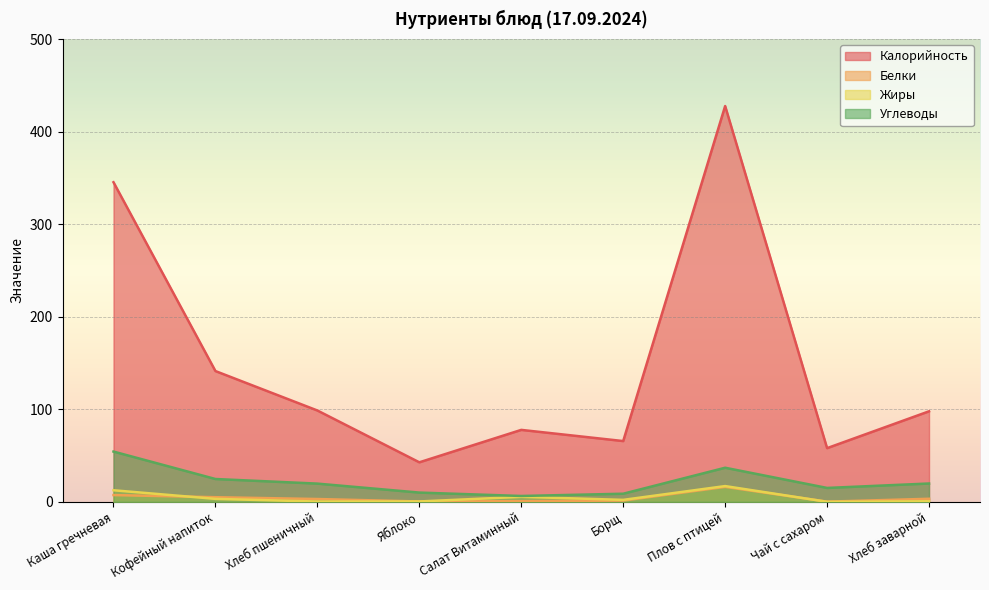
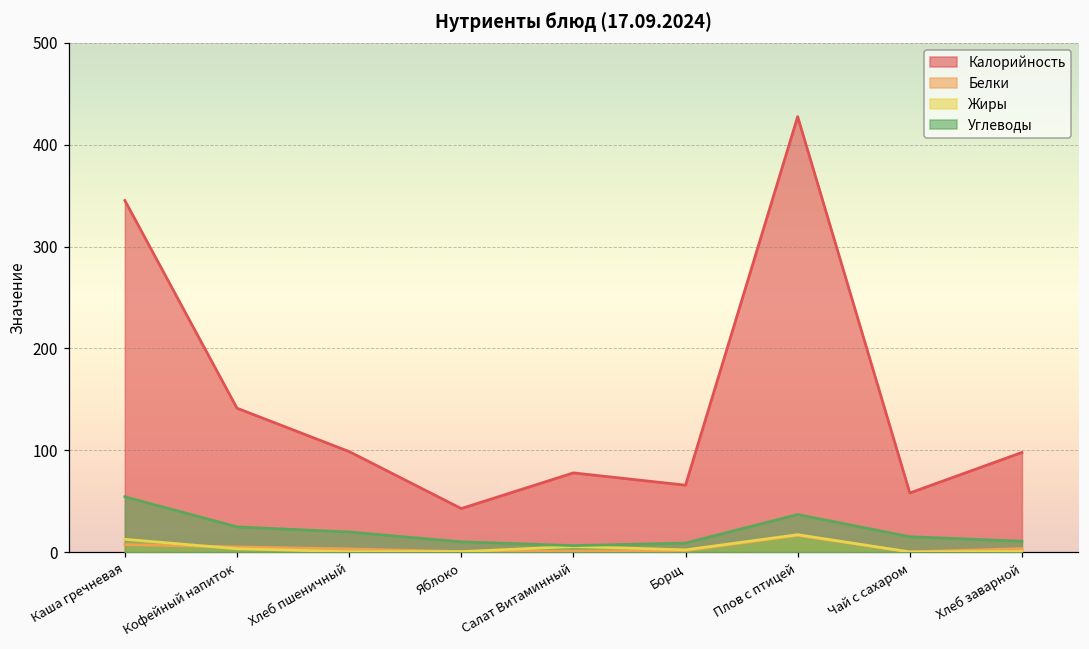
  {
    "Калорийность": {
      "Каша гречневая": 350,
      "Кофейный напиток": 140,
      "Хлеб пшеничный": 100,
      "Яблоко": 40,
      "Салат Витаминный": 80,
      "Борщ": 70,
      "Плов с птицей": 430,
      "Чай с сахаром": 60,
      "Хлеб заварной": 100
    },
    "Углеводы": {
      "Каша гречневая": 50,
      "Кофейный напиток": 20,
      "Хлеб пшеничный": 20,
      "Яблоко": 10,
      "Борщ": 10,
      "Плов с птицей": 40,
      "Чай с сахаром": 20,
-     "Хлеб заварной": 20
+     "Хлеб заварной": 10
    }
  }
